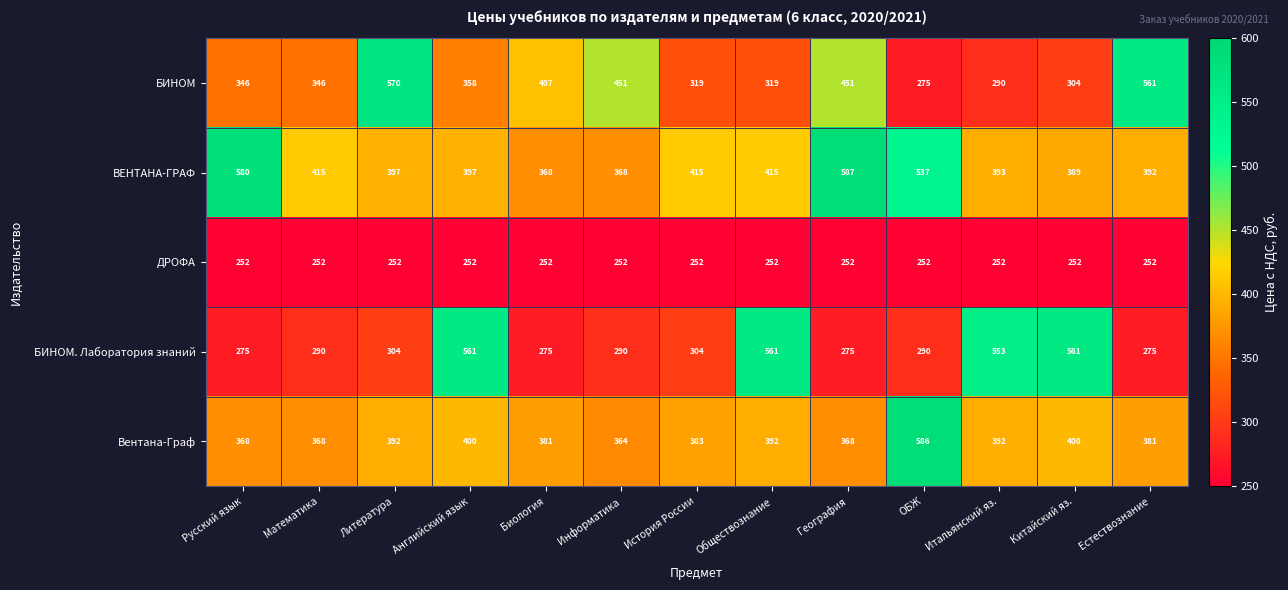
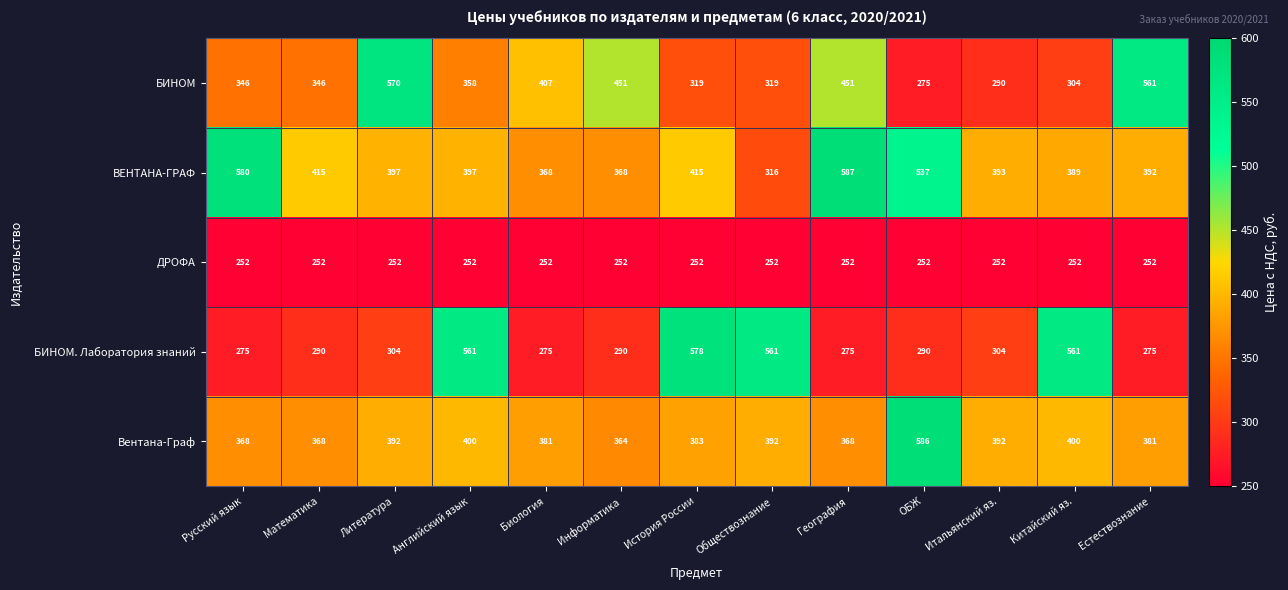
  {
    "БИНОМ": {
      "Русский язык": 346,
      "Математика": 346,
      "Литература": 570,
      "Английский язык": 358,
      "Биология": 407,
      "Информатика": 451,
      "История России": 319,
      "Обществознание": 319,
      "География": 451,
      "ОБЖ": 275,
      "Итальянский яз.": 290,
      "Китайский яз.": 304,
      "Естествознание": 561
    },
    "ВЕНТАНА-ГРАФ": {
      "Русский язык": 580,
      "Математика": 415,
      "Литература": 397,
      "Английский язык": 397,
      "Биология": 368,
      "Информатика": 368,
      "История России": 415,
-     "Обществознание": 415,
+     "Обществознание": 316,
      "География": 587,
      "ОБЖ": 537,
      "Итальянский яз.": 393,
      "Китайский яз.": 389,
      "Естествознание": 392
    },
    "ДРОФА": {
      "Русский язык": 252,
      "Математика": 252,
      "Литература": 252,
      "Английский язык": 252,
      "Биология": 252,
      "Информатика": 252,
      "История России": 252,
      "Обществознание": 252,
      "География": 252,
      "ОБЖ": 252,
      "Итальянский яз.": 252,
      "Китайский яз.": 252,
      "Естествознание": 252
    },
    "БИНОМ. Лаборатория знаний": {
      "Русский язык": 275,
      "Математика": 290,
      "Литература": 304,
      "Английский язык": 561,
      "Биология": 275,
      "Информатика": 290,
-     "История России": 304,
+     "История России": 578,
      "Обществознание": 561,
      "География": 275,
      "ОБЖ": 290,
-     "Итальянский яз.": 553,
+     "Итальянский яз.": 304,
      "Китайский яз.": 561,
      "Естествознание": 275
    },
    "Вентана-Граф": {
      "Русский язык": 368,
      "Математика": 368,
      "Литература": 392,
      "Английский язык": 400,
      "Биология": 381,
      "Информатика": 364,
      "История России": 383,
      "Обществознание": 392,
      "География": 368,
      "ОБЖ": 586,
      "Итальянский яз.": 392,
      "Китайский яз.": 400,
      "Естествознание": 381
    }
  }
